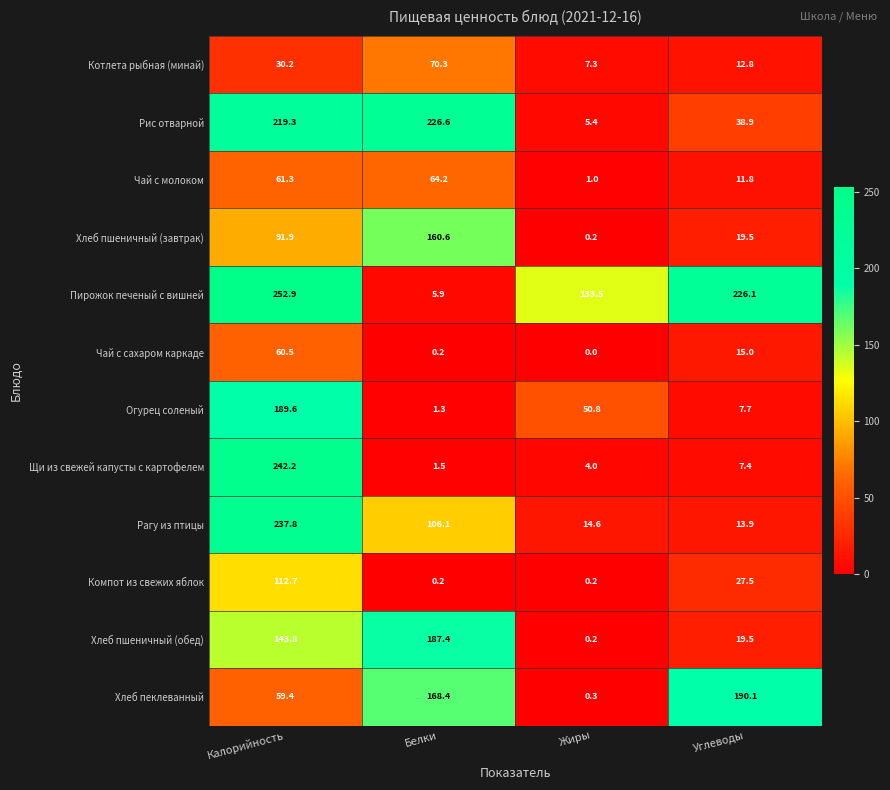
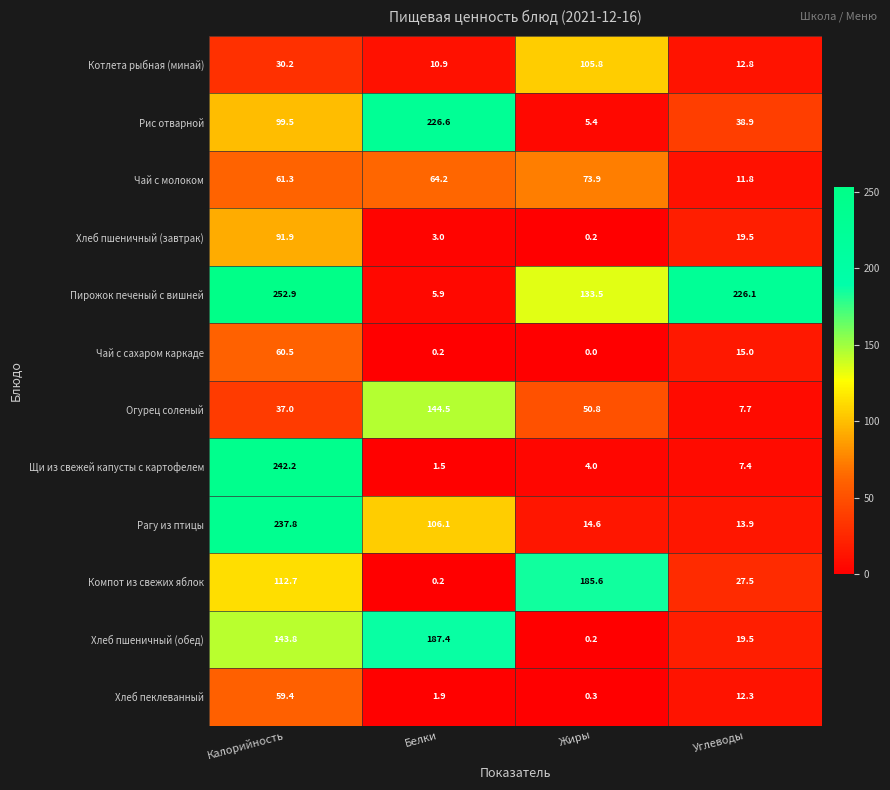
  {
    "Котлета рыбная (минай)": {
      "Калорийность": 30.2,
-     "Белки": 70.3,
-     "Жиры": 7.3,
+     "Белки": 10.9,
+     "Жиры": 105.8,
      "Углеводы": 12.8
    },
    "Рис отварной": {
-     "Калорийность": 219.3,
+     "Калорийность": 99.5,
      "Белки": 226.6,
      "Жиры": 5.4,
      "Углеводы": 38.9
    },
    "Чай с молоком": {
      "Калорийность": 61.3,
      "Белки": 64.2,
-     "Жиры": 1.0,
+     "Жиры": 73.9,
      "Углеводы": 11.8
    },
    "Хлеб пшеничный (завтрак)": {
      "Калорийность": 91.9,
-     "Белки": 160.6,
+     "Белки": 3.0,
      "Жиры": 0.2,
      "Углеводы": 19.5
    },
    "Пирожок печеный с вишней": {
      "Калорийность": 252.9,
      "Белки": 5.9,
      "Жиры": 133.5,
      "Углеводы": 226.1
    },
    "Чай с сахаром каркаде": {
      "Калорийность": 60.5,
      "Белки": 0.2,
      "Жиры": 0.0,
      "Углеводы": 15.0
    },
    "Огурец соленый": {
-     "Калорийность": 189.6,
-     "Белки": 1.3,
+     "Калорийность": 37.0,
+     "Белки": 144.5,
      "Жиры": 50.8,
      "Углеводы": 7.7
    },
    "Щи из свежей капусты с картофелем": {
      "Калорийность": 242.2,
      "Белки": 1.5,
      "Жиры": 4.0,
      "Углеводы": 7.4
    },
    "Рагу из птицы": {
      "Калорийность": 237.8,
      "Белки": 106.1,
      "Жиры": 14.6,
      "Углеводы": 13.9
    },
    "Компот из свежих яблок": {
      "Калорийность": 112.7,
      "Белки": 0.2,
-     "Жиры": 0.2,
+     "Жиры": 185.6,
      "Углеводы": 27.5
    },
    "Хлеб пшеничный (обед)": {
      "Калорийность": 143.8,
      "Белки": 187.4,
      "Жиры": 0.2,
      "Углеводы": 19.5
    },
    "Хлеб пеклеванный": {
      "Калорийность": 59.4,
-     "Белки": 168.4,
+     "Белки": 1.9,
      "Жиры": 0.3,
-     "Углеводы": 190.1
+     "Углеводы": 12.3
    }
  }
